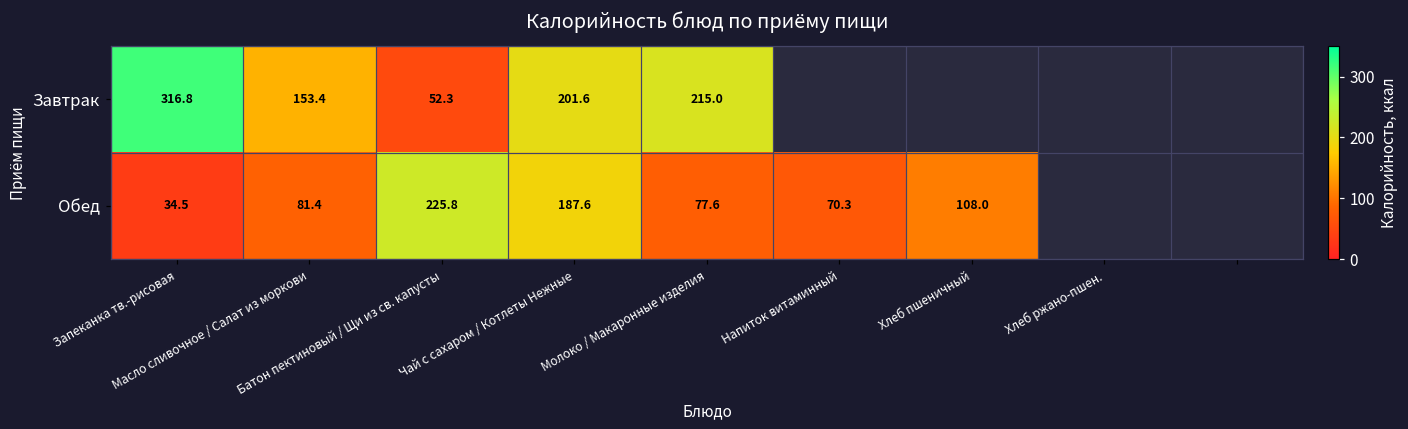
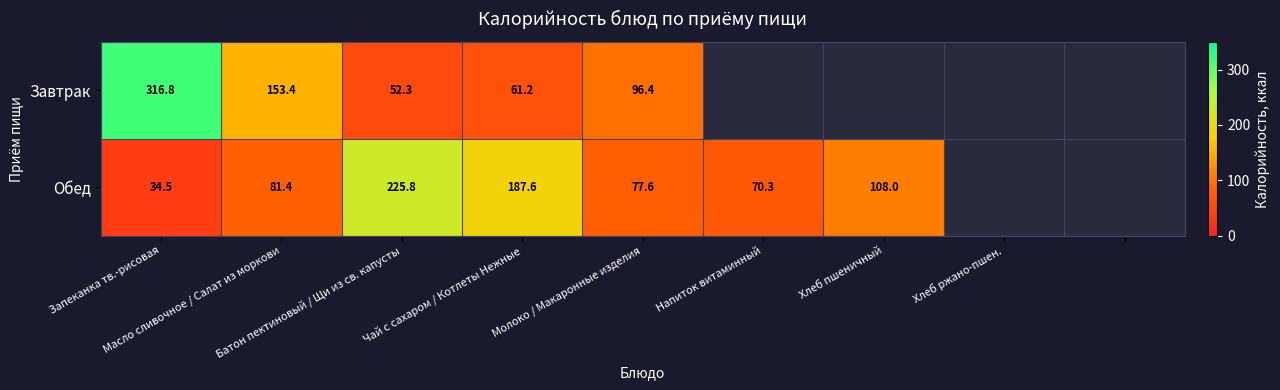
  {
    "Завтрак": {
      "Запеканка тв.-рисовая": 316.8,
      "Масло сливочное / Салат из моркови": 153.4,
      "Батон пектиновый / Щи из св. капусты": 52.3,
-     "Чай с сахаром / Котлеты Нежные": 201.6,
-     "Молоко / Макаронные изделия": 215.0
+     "Чай с сахаром / Котлеты Нежные": 61.2,
+     "Молоко / Макаронные изделия": 96.4
    },
    "Обед": {
      "Запеканка тв.-рисовая": 34.5,
      "Масло сливочное / Салат из моркови": 81.4,
      "Батон пектиновый / Щи из св. капусты": 225.8,
      "Чай с сахаром / Котлеты Нежные": 187.6,
      "Молоко / Макаронные изделия": 77.6,
      "Напиток витаминный": 70.3,
      "Хлеб пшеничный": 108.0
    }
  }
